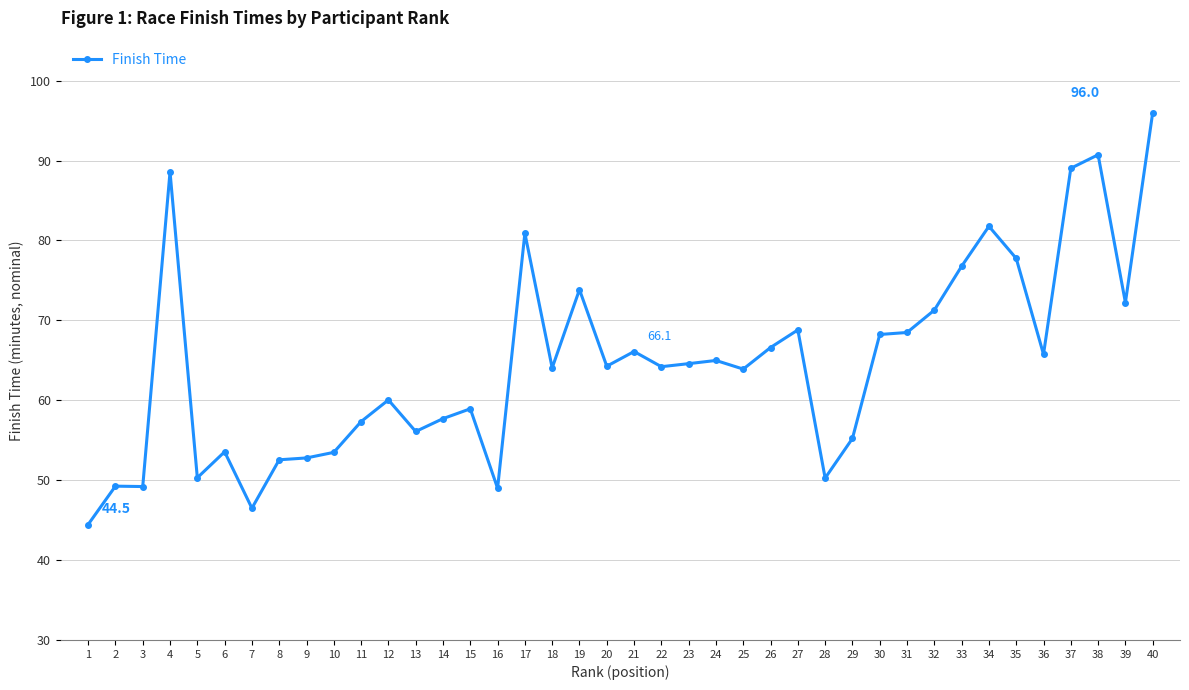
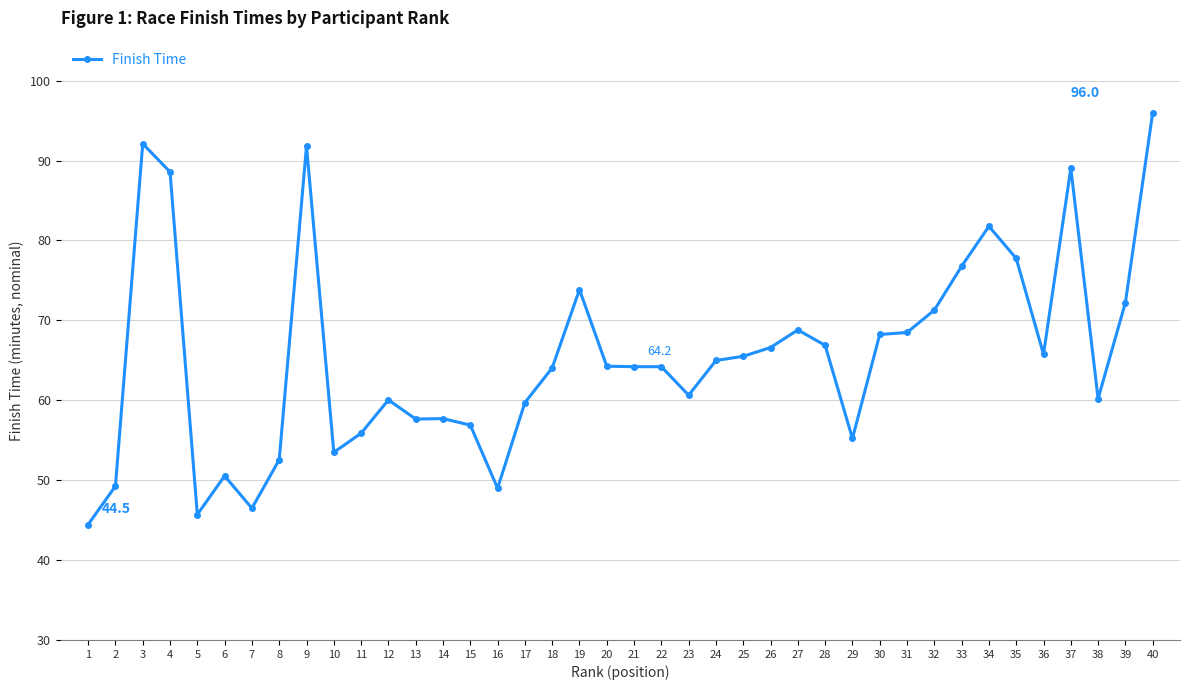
  {
    "1": 44.5,
-   "3": 49,
-   "5": 50,
-   "6": 54,
-   "9": 53,
-   "11": 57,
-   "13": 56,
-   "15": 59,
-   "17": 81,
-   "21": 66.1,
-   "23": 65,
-   "25": 64,
-   "28": 50,
-   "38": 91
+   "3": 92,
+   "5": 46,
+   "6": 51,
+   "9": 92,
+   "11": 56,
+   "13": 58,
+   "15": 57,
+   "17": 60,
+   "21": 64.2,
+   "23": 61,
+   "25": 66,
+   "28": 67,
+   "38": 60
  }
